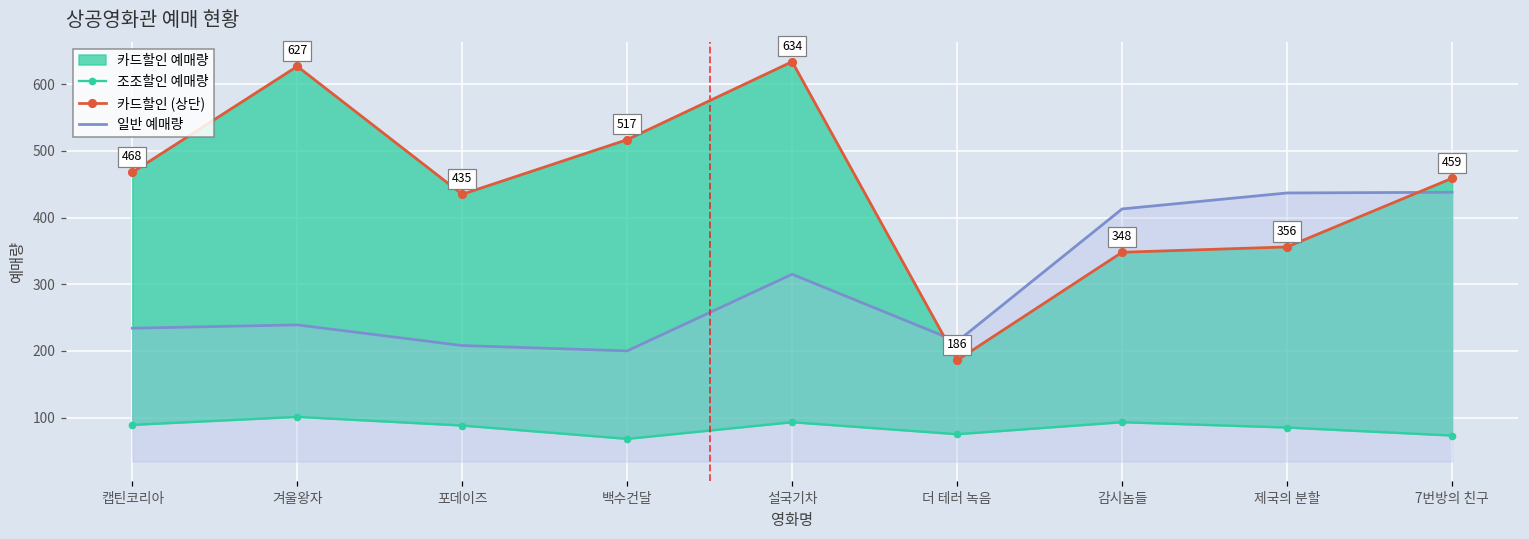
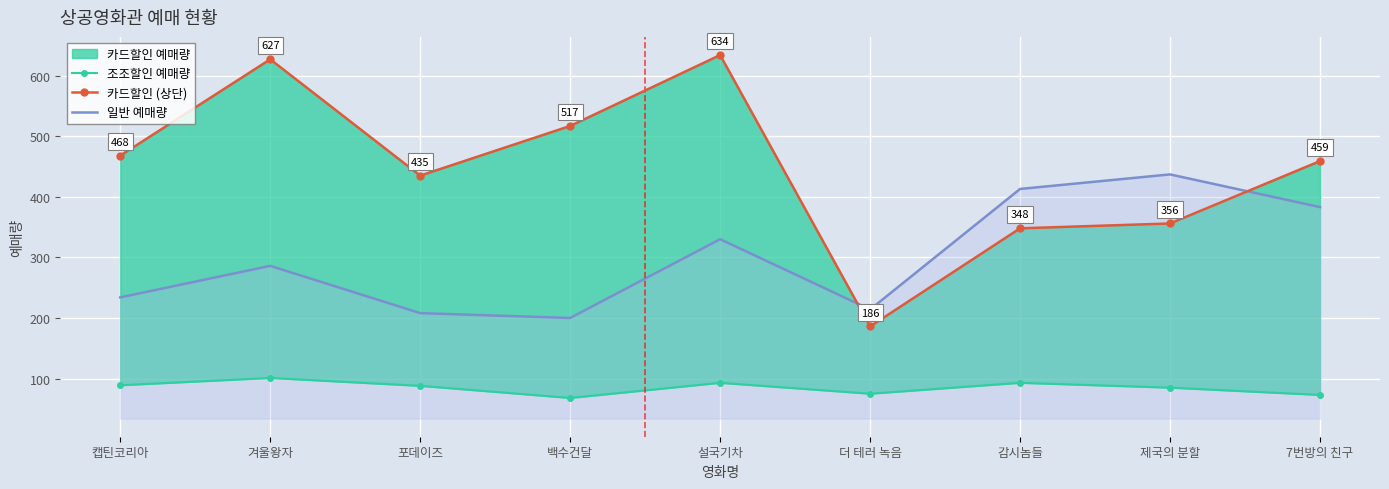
  {
    "일반 예매량": {
      "캡틴코리아": 230,
-     "겨울왕자": 240,
+     "겨울왕자": 290,
      "포데이즈": 210,
      "백수건달": 200,
-     "설국기차": 320,
+     "설국기차": 330,
      "감시놈들": 410,
      "제국의 분할": 440,
-     "7번방의 친구": 440
+     "7번방의 친구": 380
    }
  }
